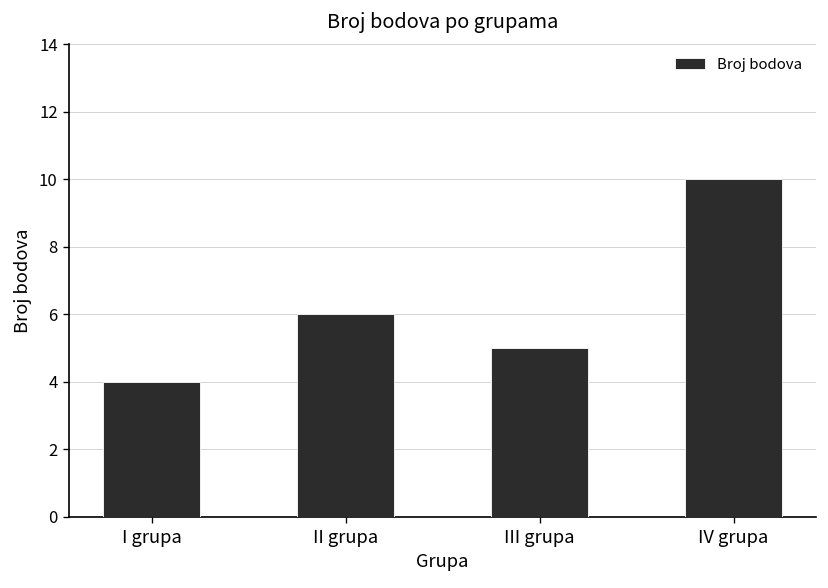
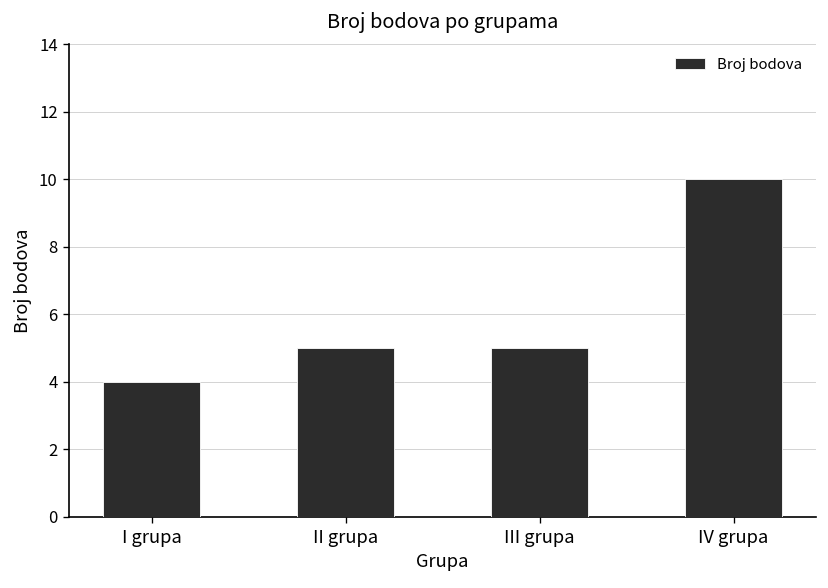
  {
    "I grupa": 4,
-   "II grupa": 6,
+   "II grupa": 5,
    "III grupa": 5,
    "IV grupa": 10
  }
